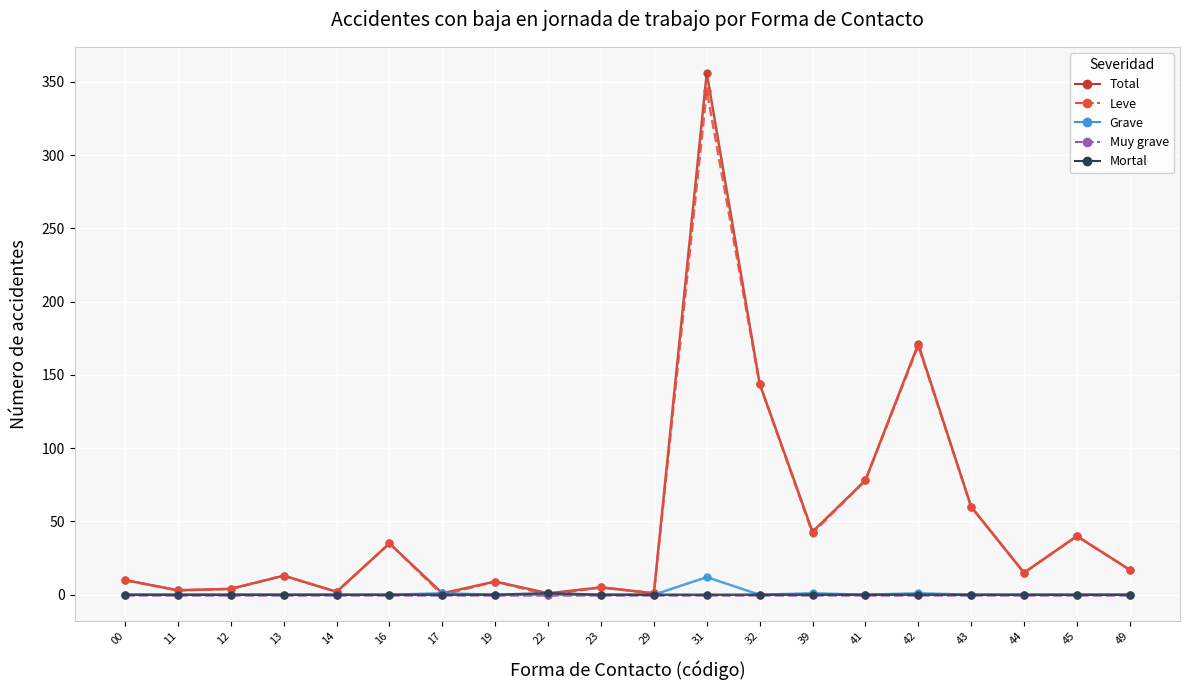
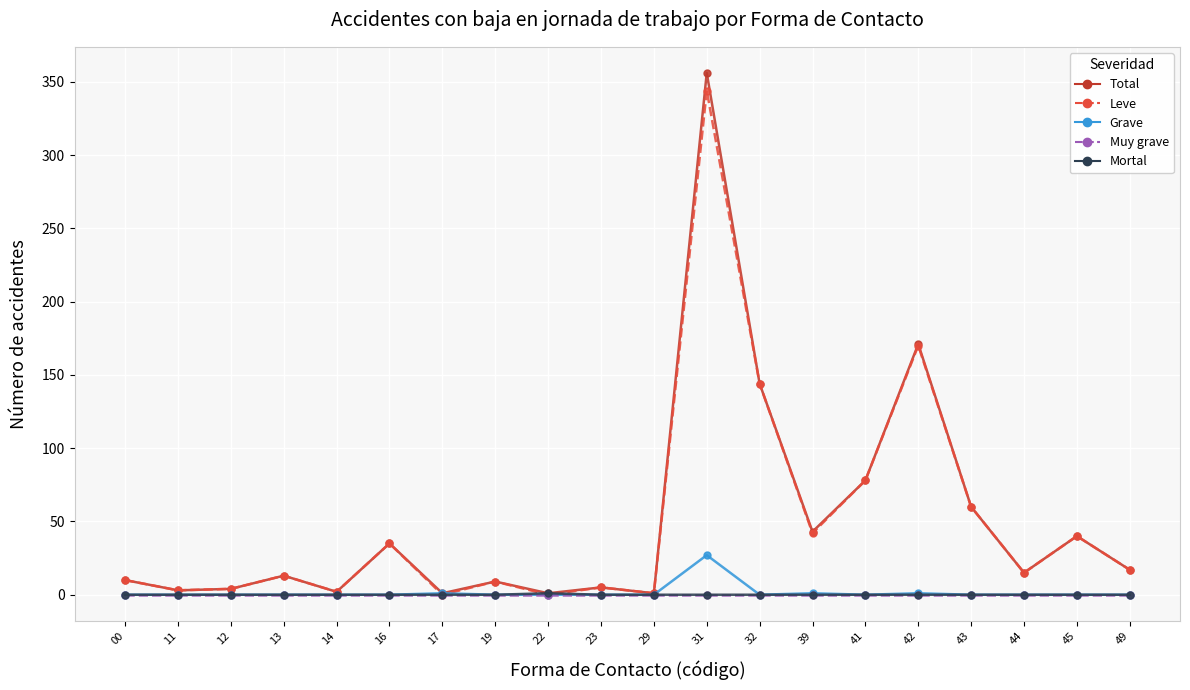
  {
    "Grave": {
-     "31": 12
+     "31": 27
    }
  }
